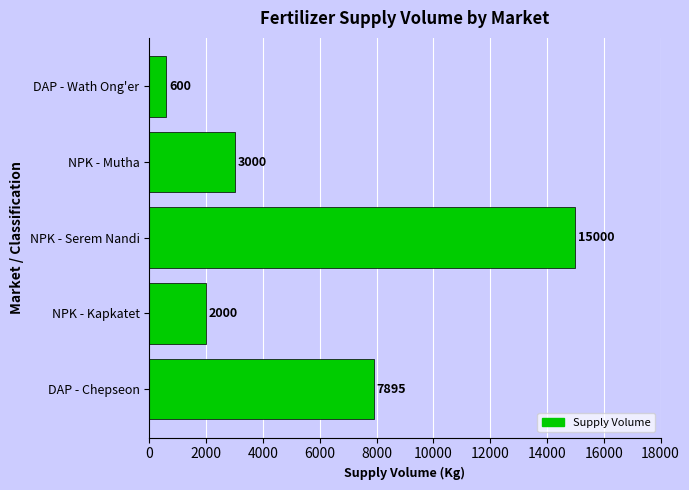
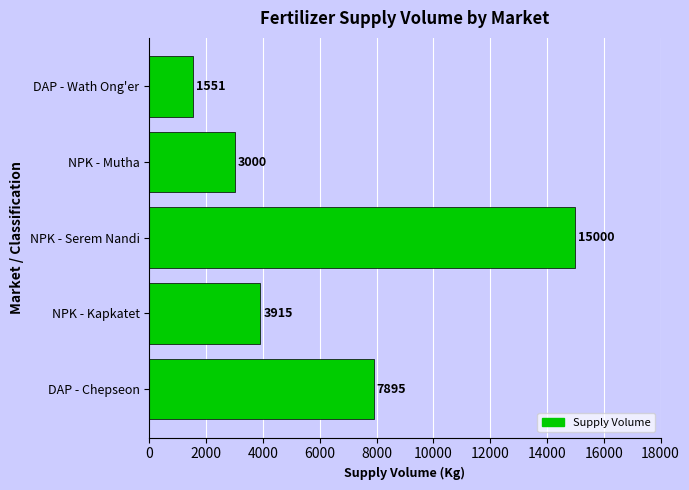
  {
-   "DAP - Wath Ong'er": 600,
+   "DAP - Wath Ong'er": 1551,
    "NPK - Mutha": 3000,
    "NPK - Serem Nandi": 15000,
-   "NPK - Kapkatet": 2000,
+   "NPK - Kapkatet": 3915,
    "DAP - Chepseon": 7895
  }
